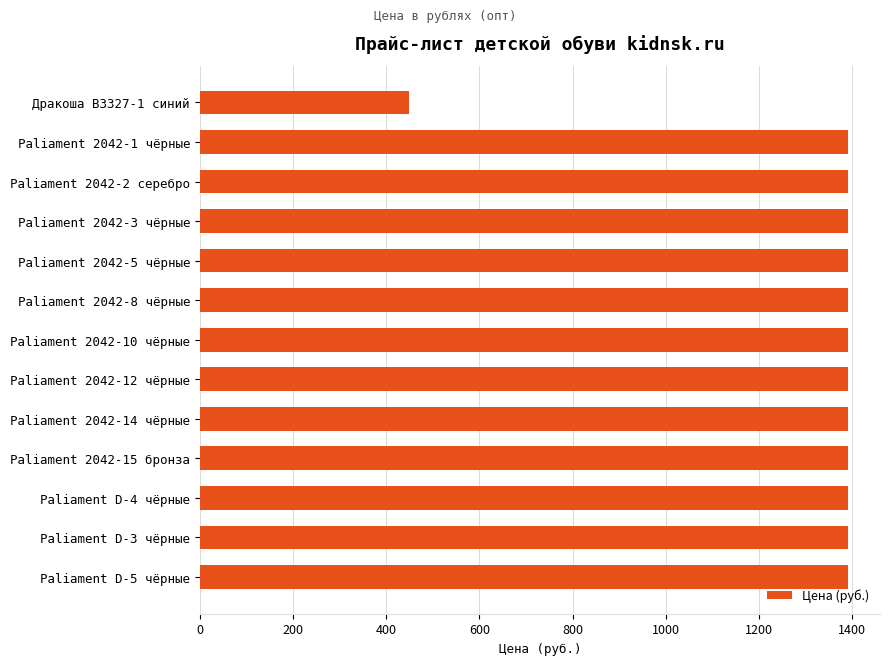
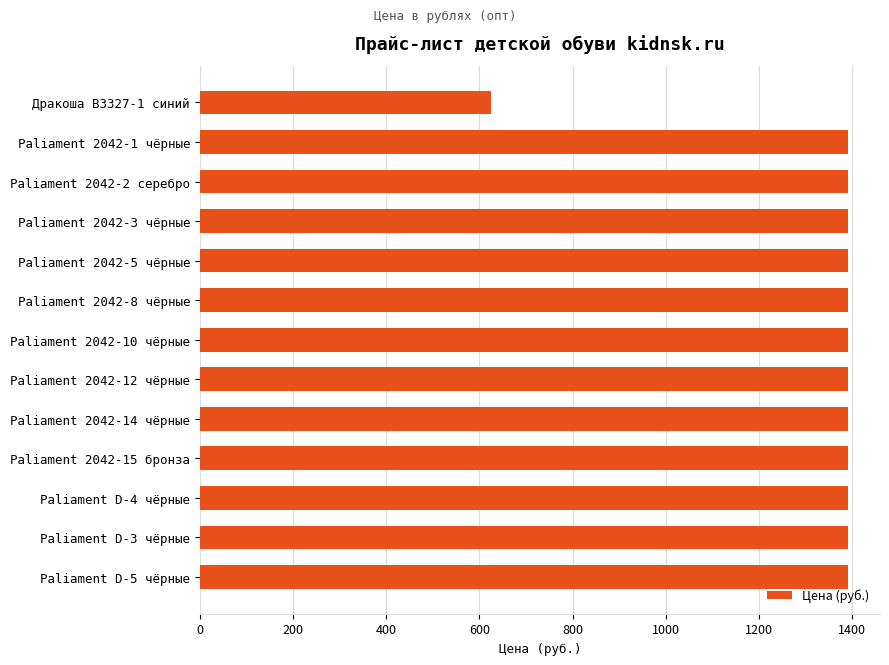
  {
-   "Дракоша B3327-1 синий": 450,
+   "Дракоша B3327-1 синий": 620,
    "Paliament 2042-1 чёрные": 1390,
    "Paliament 2042-2 серебро": 1390,
    "Paliament 2042-3 чёрные": 1390,
    "Paliament 2042-5 чёрные": 1390,
    "Paliament 2042-8 чёрные": 1390,
    "Paliament 2042-10 чёрные": 1390,
    "Paliament 2042-12 чёрные": 1390,
    "Paliament 2042-14 чёрные": 1390,
    "Paliament 2042-15 бронза": 1390,
    "Paliament D-4 чёрные": 1390,
    "Paliament D-3 чёрные": 1390,
    "Paliament D-5 чёрные": 1390
  }
